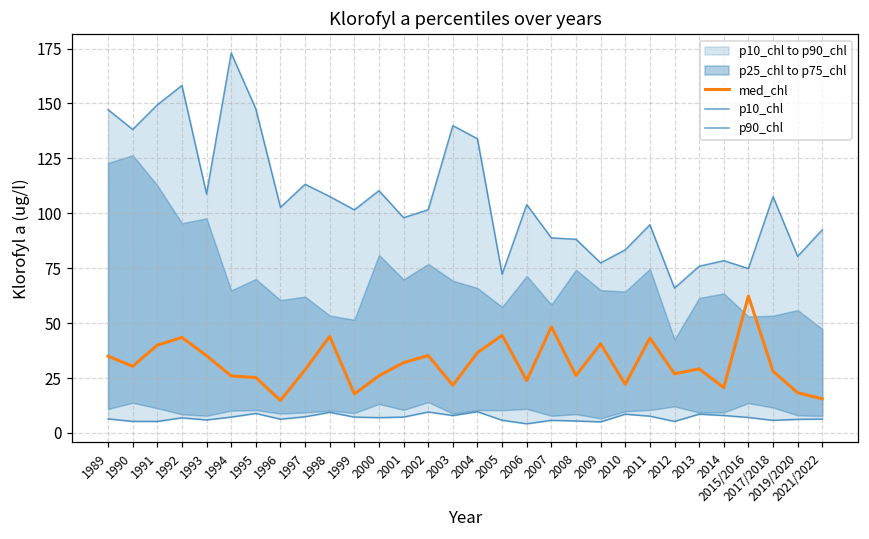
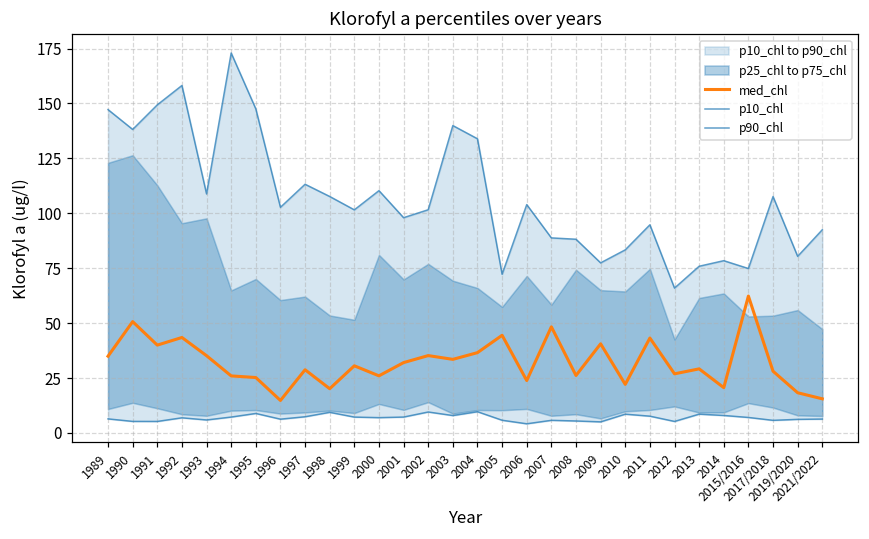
  {
    "med_chl": {
      "1989": 35,
-     "1990": 30,
+     "1990": 51,
      "1991": 40,
      "1992": 43,
      "1993": 35,
      "1994": 26,
      "1995": 25,
      "1996": 15,
      "1997": 29,
-     "1998": 44,
-     "1999": 18,
+     "1998": 20,
+     "1999": 31,
      "2000": 26,
      "2001": 32,
      "2002": 35,
-     "2003": 22,
+     "2003": 33,
      "2004": 37,
      "2005": 44,
      "2006": 24,
      "2007": 48,
      "2008": 26,
      "2009": 41,
      "2010": 22,
      "2011": 43,
      "2012": 27,
      "2013": 29,
      "2014": 21,
      "2015/2016": 62,
      "2017/2018": 28,
      "2019/2020": 18,
      "2021/2022": 16
    }
  }
